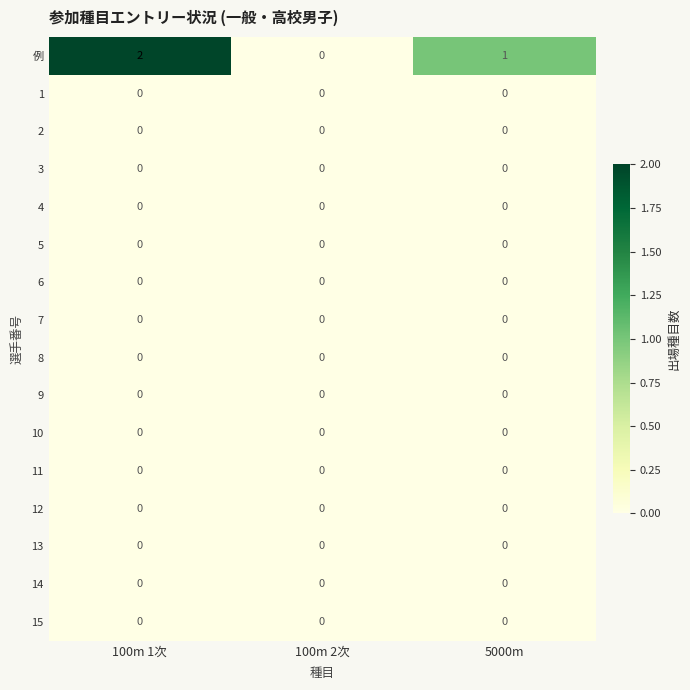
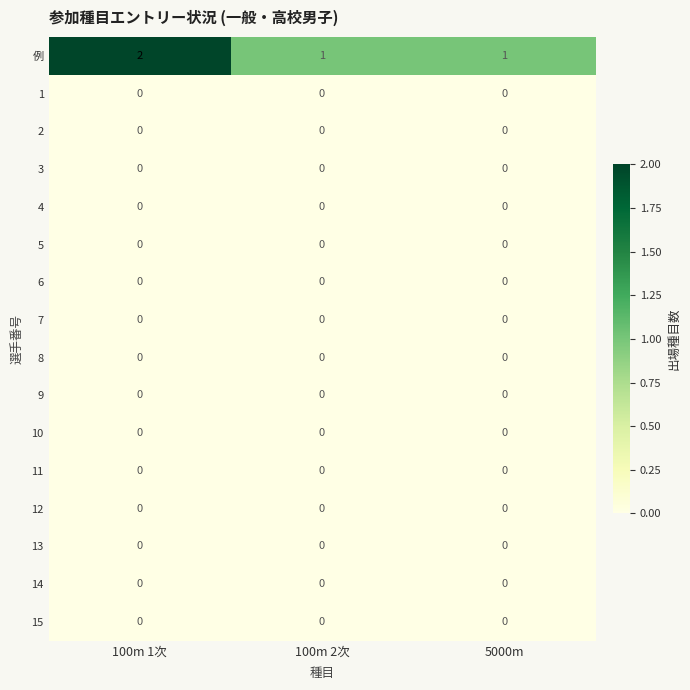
  {
    "例": {
      "100m 1次": 2,
-     "100m 2次": 0,
+     "100m 2次": 1,
      "5000m": 1
    },
    "1": {
      "100m 1次": 0,
      "100m 2次": 0,
      "5000m": 0
    },
    "2": {
      "100m 1次": 0,
      "100m 2次": 0,
      "5000m": 0
    },
    "3": {
      "100m 1次": 0,
      "100m 2次": 0,
      "5000m": 0
    },
    "4": {
      "100m 1次": 0,
      "100m 2次": 0,
      "5000m": 0
    },
    "5": {
      "100m 1次": 0,
      "100m 2次": 0,
      "5000m": 0
    },
    "6": {
      "100m 1次": 0,
      "100m 2次": 0,
      "5000m": 0
    },
    "7": {
      "100m 1次": 0,
      "100m 2次": 0,
      "5000m": 0
    },
    "8": {
      "100m 1次": 0,
      "100m 2次": 0,
      "5000m": 0
    },
    "9": {
      "100m 1次": 0,
      "100m 2次": 0,
      "5000m": 0
    },
    "10": {
      "100m 1次": 0,
      "100m 2次": 0,
      "5000m": 0
    },
    "11": {
      "100m 1次": 0,
      "100m 2次": 0,
      "5000m": 0
    },
    "12": {
      "100m 1次": 0,
      "100m 2次": 0,
      "5000m": 0
    },
    "13": {
      "100m 1次": 0,
      "100m 2次": 0,
      "5000m": 0
    },
    "14": {
      "100m 1次": 0,
      "100m 2次": 0,
      "5000m": 0
    },
    "15": {
      "100m 1次": 0,
      "100m 2次": 0,
      "5000m": 0
    }
  }
